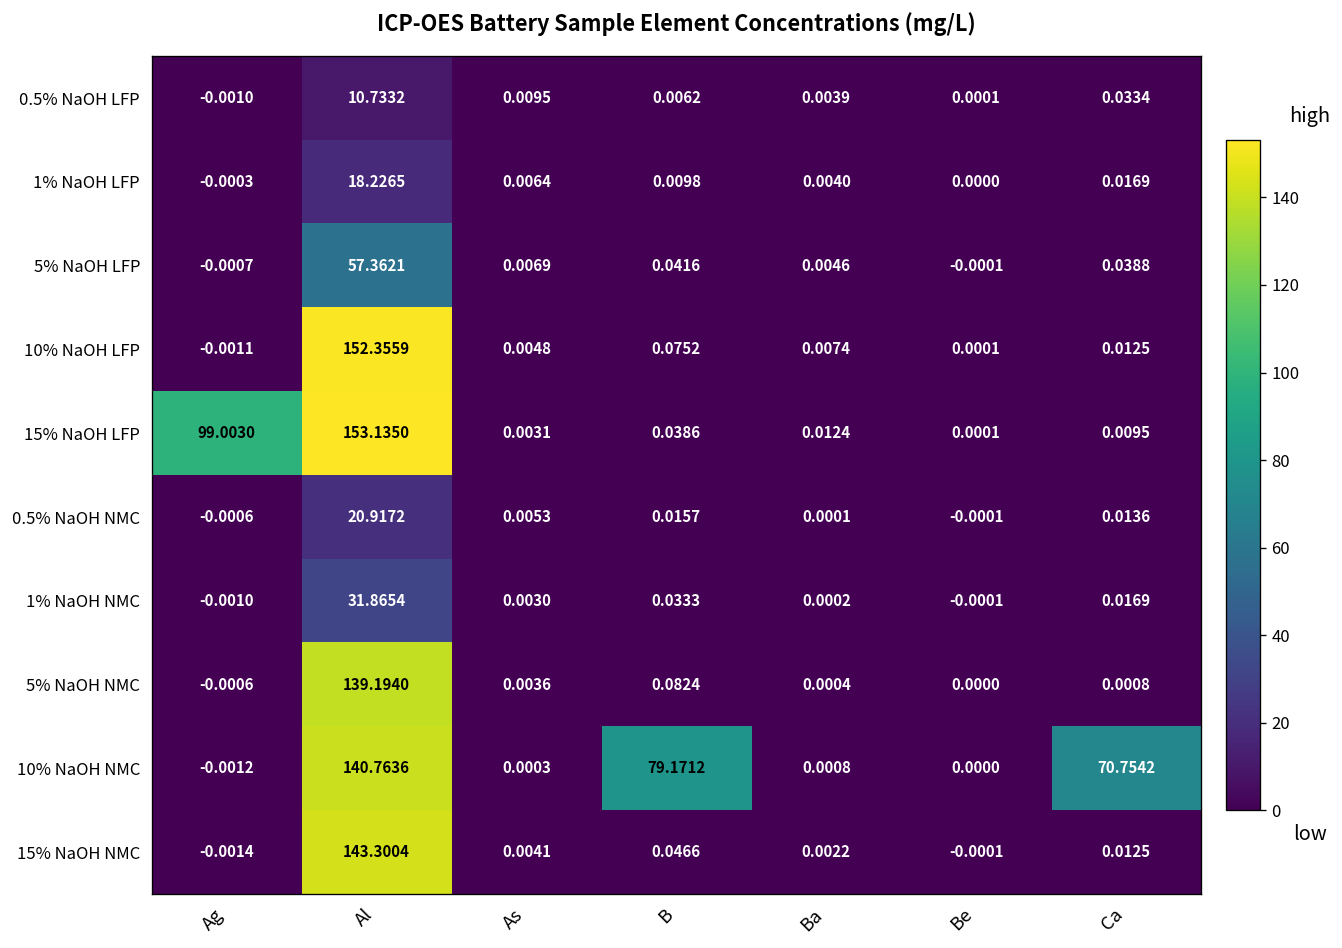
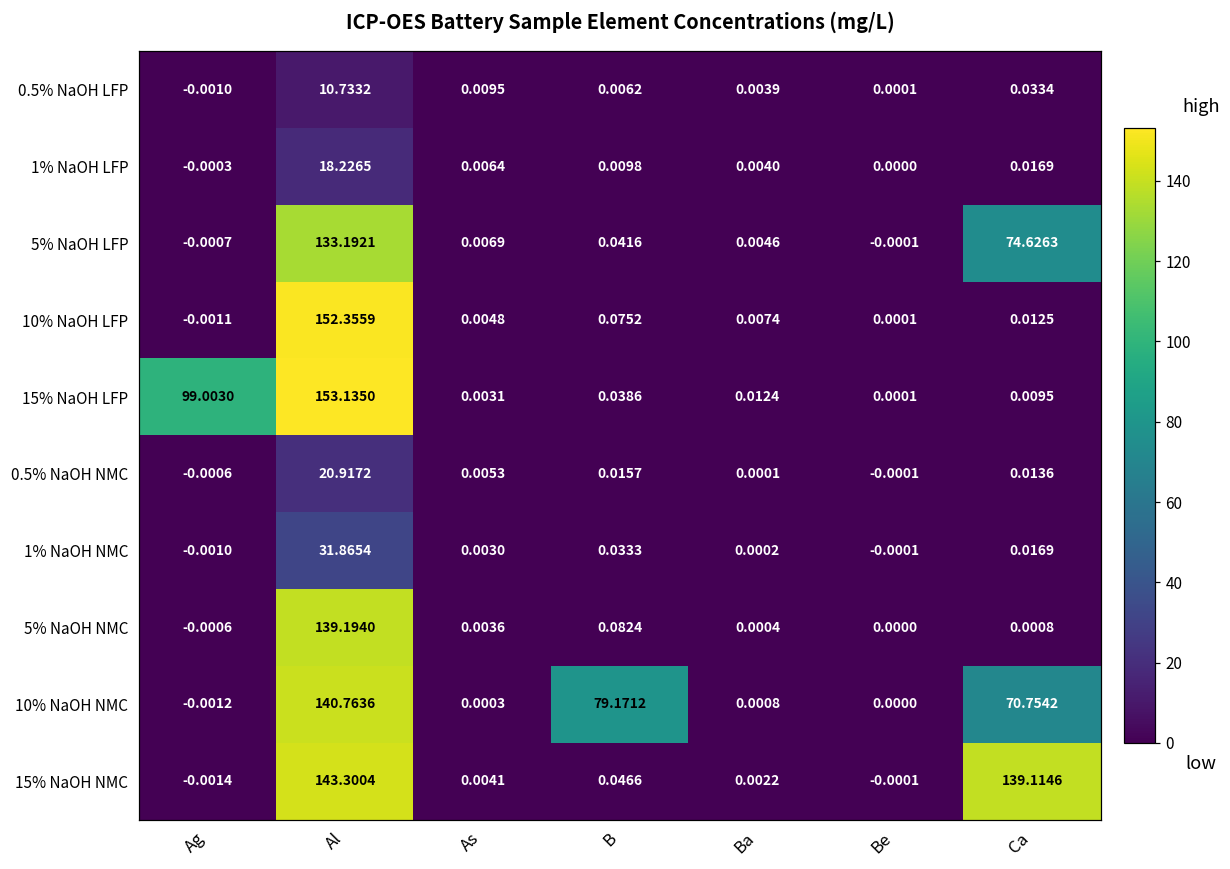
  {
    "0.5% NaOH LFP": {
      "Ag": -0.0010,
      "Al": 10.7332,
      "As": 0.0095,
      "B": 0.0062,
      "Ba": 0.0039,
      "Be": 0.0001,
      "Ca": 0.0334
    },
    "1% NaOH LFP": {
      "Ag": -0.0003,
      "Al": 18.2265,
      "As": 0.0064,
      "B": 0.0098,
      "Ba": 0.0040,
      "Be": 0.0000,
      "Ca": 0.0169
    },
    "5% NaOH LFP": {
      "Ag": -0.0007,
-     "Al": 57.3621,
+     "Al": 133.1921,
      "As": 0.0069,
      "B": 0.0416,
      "Ba": 0.0046,
      "Be": -0.0001,
-     "Ca": 0.0388
+     "Ca": 74.6263
    },
    "10% NaOH LFP": {
      "Ag": -0.0011,
      "Al": 152.3559,
      "As": 0.0048,
      "B": 0.0752,
      "Ba": 0.0074,
      "Be": 0.0001,
      "Ca": 0.0125
    },
    "15% NaOH LFP": {
      "Ag": 99.0030,
      "Al": 153.1350,
      "As": 0.0031,
      "B": 0.0386,
      "Ba": 0.0124,
      "Be": 0.0001,
      "Ca": 0.0095
    },
    "0.5% NaOH NMC": {
      "Ag": -0.0006,
      "Al": 20.9172,
      "As": 0.0053,
      "B": 0.0157,
      "Ba": 0.0001,
      "Be": -0.0001,
      "Ca": 0.0136
    },
    "1% NaOH NMC": {
      "Ag": -0.0010,
      "Al": 31.8654,
      "As": 0.0030,
      "B": 0.0333,
      "Ba": 0.0002,
      "Be": -0.0001,
      "Ca": 0.0169
    },
    "5% NaOH NMC": {
      "Ag": -0.0006,
      "Al": 139.1940,
      "As": 0.0036,
      "B": 0.0824,
      "Ba": 0.0004,
      "Be": 0.0000,
      "Ca": 0.0008
    },
    "10% NaOH NMC": {
      "Ag": -0.0012,
      "Al": 140.7636,
      "As": 0.0003,
      "B": 79.1712,
      "Ba": 0.0008,
      "Be": 0.0000,
      "Ca": 70.7542
    },
    "15% NaOH NMC": {
      "Ag": -0.0014,
      "Al": 143.3004,
      "As": 0.0041,
      "B": 0.0466,
      "Ba": 0.0022,
      "Be": -0.0001,
-     "Ca": 0.0125
+     "Ca": 139.1146
    }
  }
